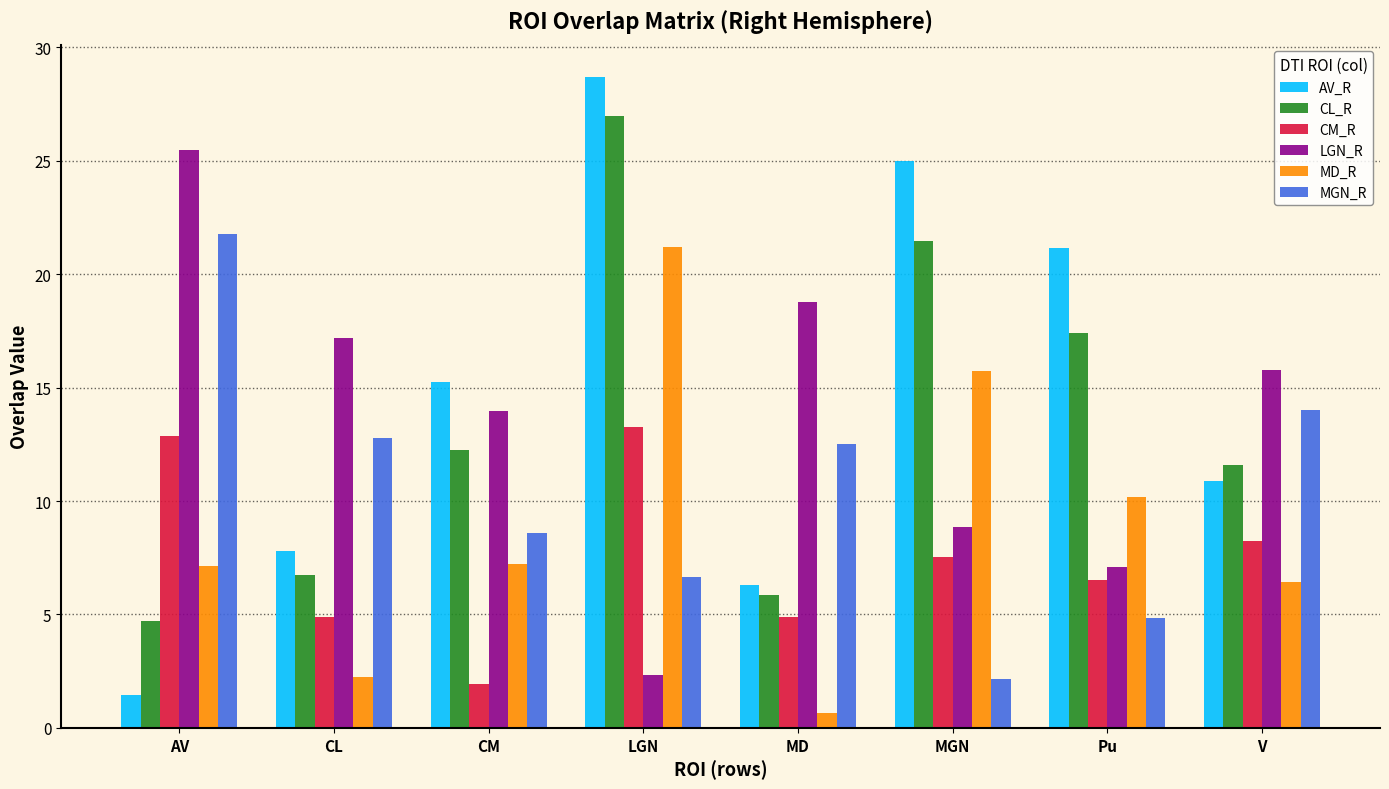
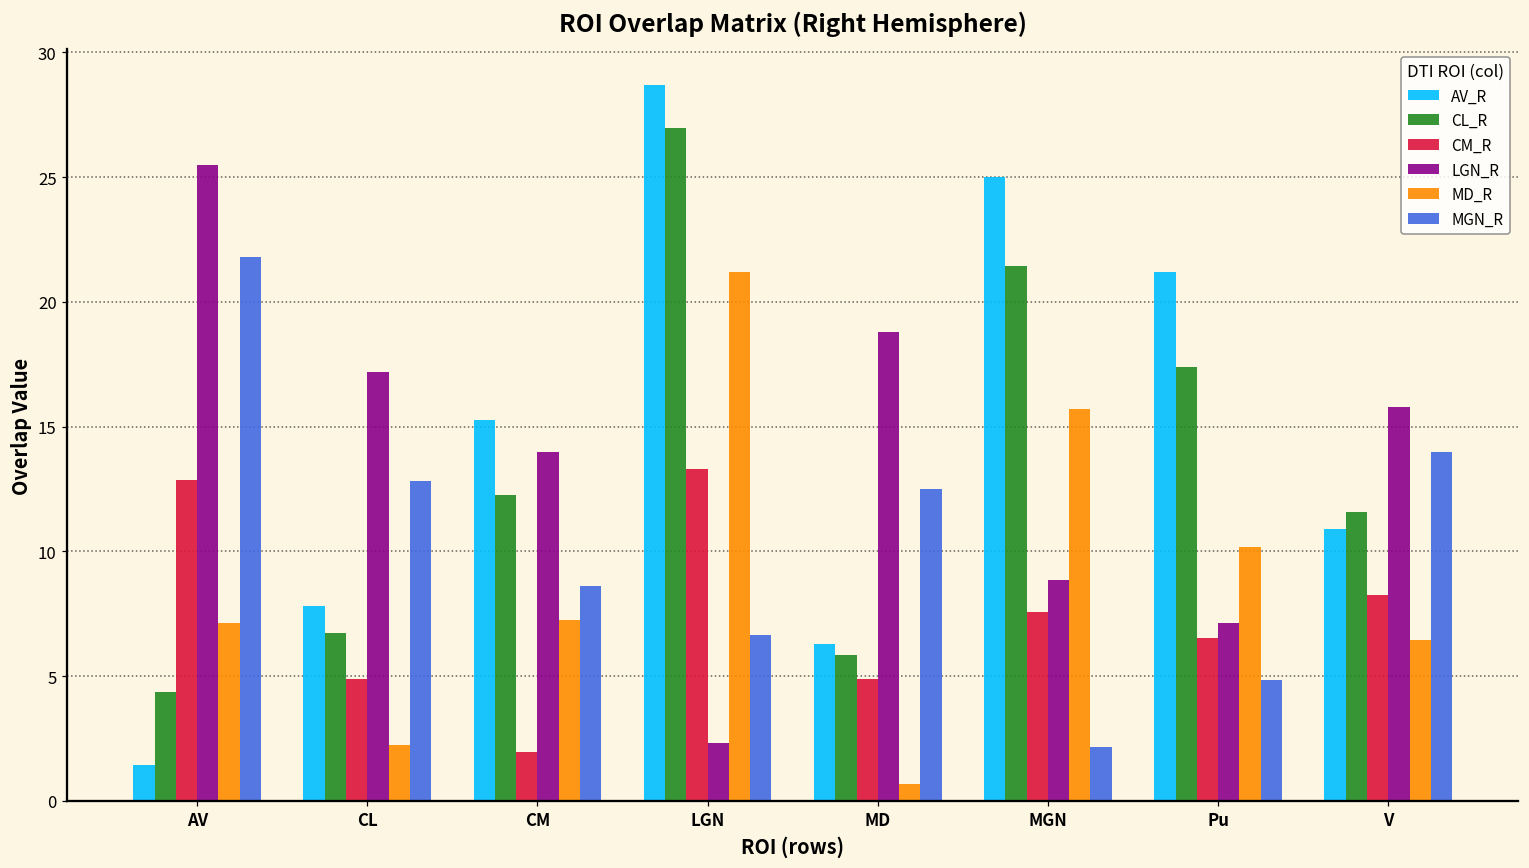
  {
    "AV_R": {
      "AV": 1.5,
      "CL": 7.8,
      "CM": 15.3,
      "LGN": 28.7,
      "MD": 6.3,
      "MGN": 25.0,
      "Pu": 21.2,
      "V": 10.9
    },
    "CL_R": {
-     "AV": 4.7,
+     "AV": 4.4,
      "CL": 6.7,
      "CM": 12.3,
      "LGN": 27.0,
      "MD": 5.9,
      "MGN": 21.5,
      "Pu": 17.4,
      "V": 11.6
    },
    "CM_R": {
      "AV": 12.9,
      "CL": 4.9,
      "CM": 2.0,
      "LGN": 13.3,
      "MD": 4.9,
      "MGN": 7.6,
      "Pu": 6.5,
      "V": 8.3
    },
    "LGN_R": {
      "AV": 25.5,
      "CL": 17.2,
      "CM": 14.0,
      "LGN": 2.3,
      "MD": 18.8,
      "MGN": 8.9,
      "Pu": 7.1,
      "V": 15.8
    },
    "MD_R": {
      "AV": 7.1,
      "CL": 2.2,
      "CM": 7.2,
      "LGN": 21.2,
      "MD": 0.7,
      "MGN": 15.7,
      "Pu": 10.2,
      "V": 6.4
    },
    "MGN_R": {
      "AV": 21.8,
      "CL": 12.8,
      "CM": 8.6,
      "LGN": 6.6,
      "MD": 12.5,
      "MGN": 2.2,
      "Pu": 4.8,
      "V": 14.0
    }
  }
